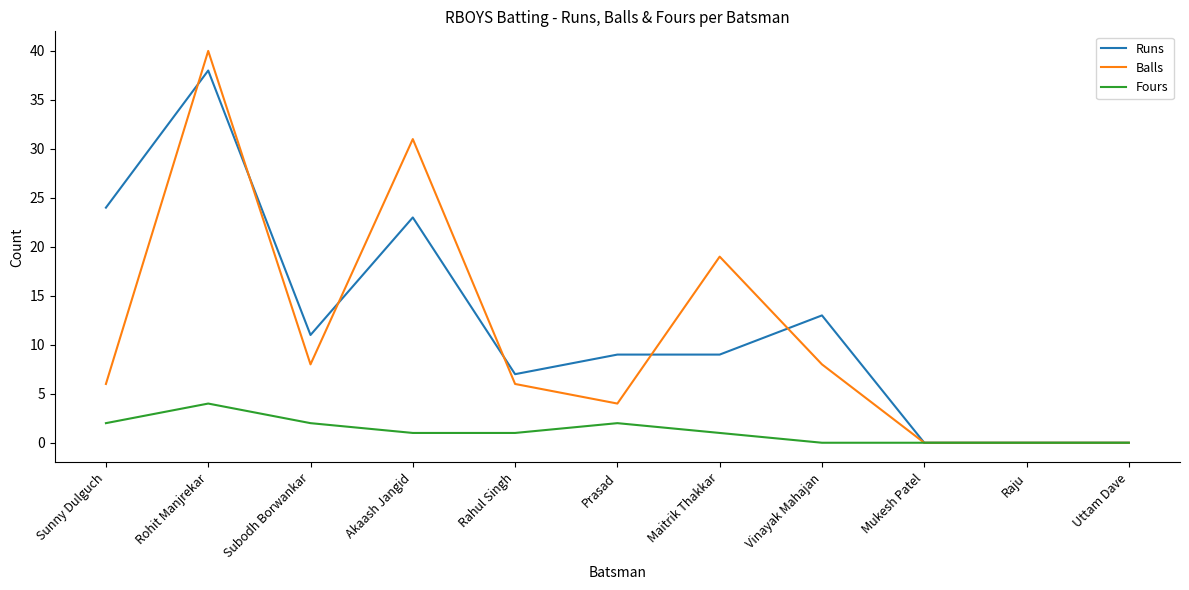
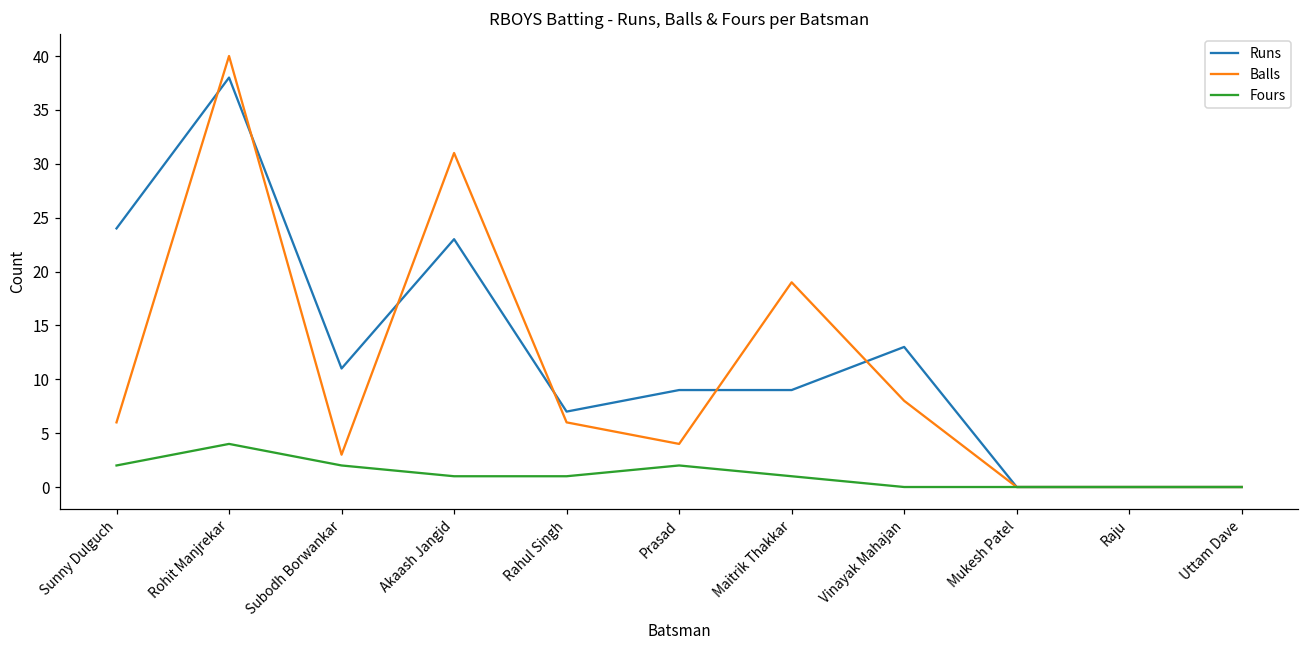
  {
    "Runs": {
      "Sunny Dulguch": 24,
      "Rohit Manjrekar": 38,
      "Subodh Borwankar": 11,
      "Akaash Jangid": 23,
      "Rahul Singh": 7,
      "Prasad": 9,
      "Maitrik Thakkar": 9,
      "Vinayak Mahajan": 13
    },
    "Balls": {
      "Sunny Dulguch": 6,
      "Rohit Manjrekar": 40,
-     "Subodh Borwankar": 8,
+     "Subodh Borwankar": 3,
      "Akaash Jangid": 31,
      "Rahul Singh": 6,
      "Prasad": 4,
      "Maitrik Thakkar": 19,
      "Vinayak Mahajan": 8
    },
    "Fours": {
      "Sunny Dulguch": 2,
      "Rohit Manjrekar": 4,
      "Subodh Borwankar": 2,
      "Akaash Jangid": 1,
      "Rahul Singh": 1,
      "Prasad": 2,
      "Maitrik Thakkar": 1,
      "Vinayak Mahajan": 0
    }
  }
